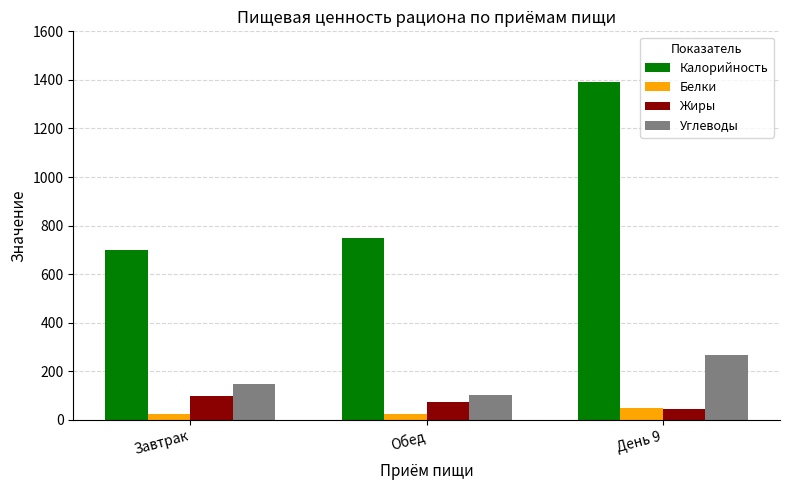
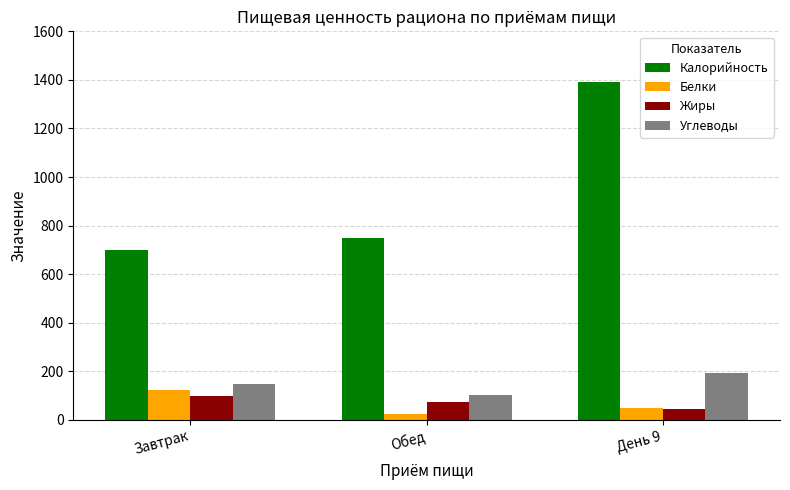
  {
    "Калорийность": {
      "Завтрак": 700,
      "Обед": 750,
      "День 9": 1390
    },
    "Белки": {
-     "Завтрак": 20,
+     "Завтрак": 120,
      "Обед": 30,
      "День 9": 50
    },
    "Жиры": {
      "Завтрак": 100,
      "Обед": 70,
      "День 9": 50
    },
    "Углеводы": {
      "Завтрак": 150,
      "Обед": 100,
-     "День 9": 270
+     "День 9": 190
    }
  }
